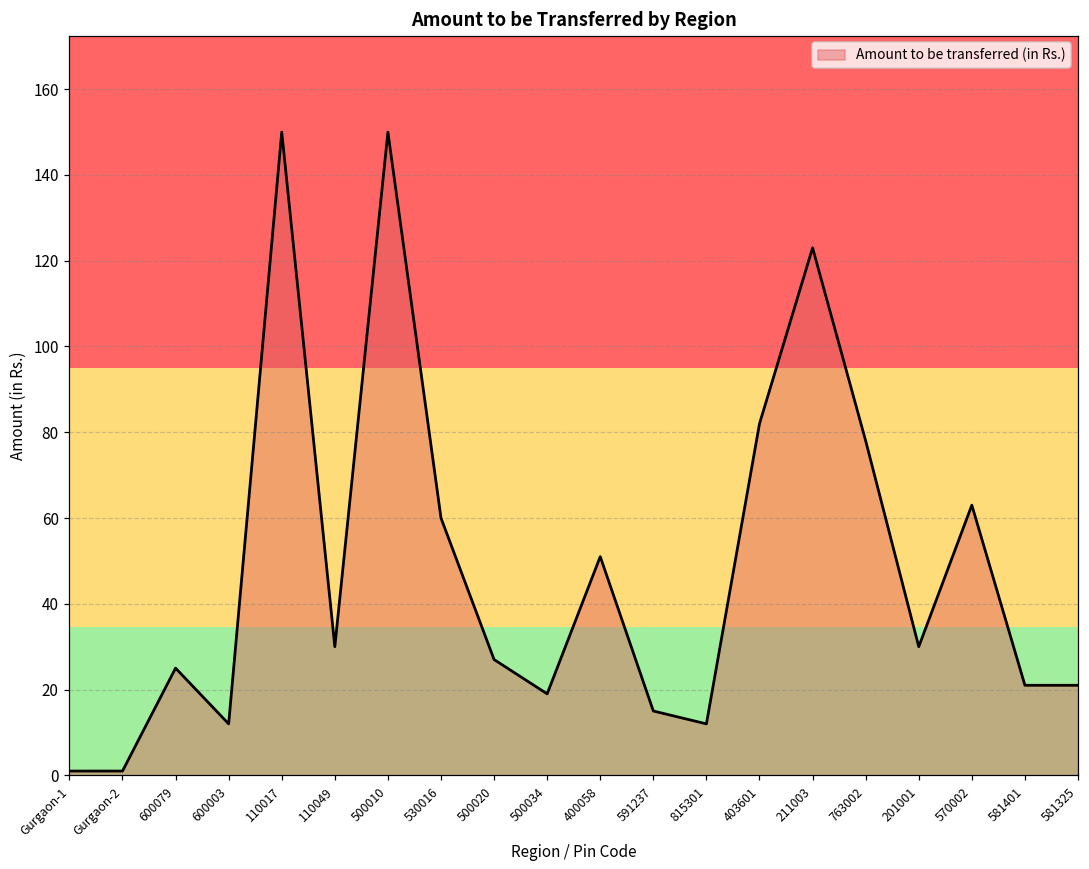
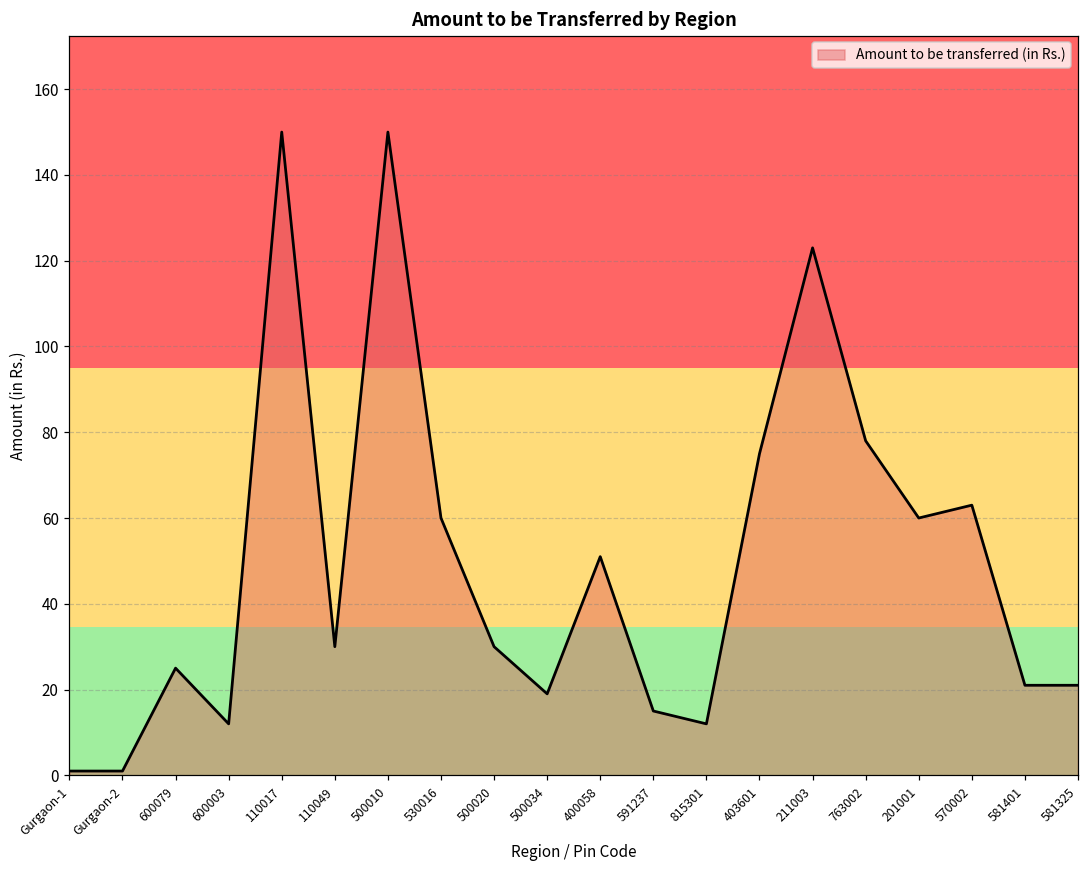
  {
    "Gurgaon-1": 1,
    "Gurgaon-2": 1,
    "600079": 25,
    "600003": 12,
    "110017": 150,
    "110049": 30,
    "500010": 150,
    "530016": 60,
-   "500020": 27,
+   "500020": 30,
    "500034": 19,
    "400058": 51,
    "591237": 15,
    "815301": 12,
-   "403601": 82,
+   "403601": 75,
    "211003": 123,
    "763002": 78,
-   "201001": 30,
+   "201001": 60,
    "570002": 63,
    "581401": 21,
    "581325": 21
  }
